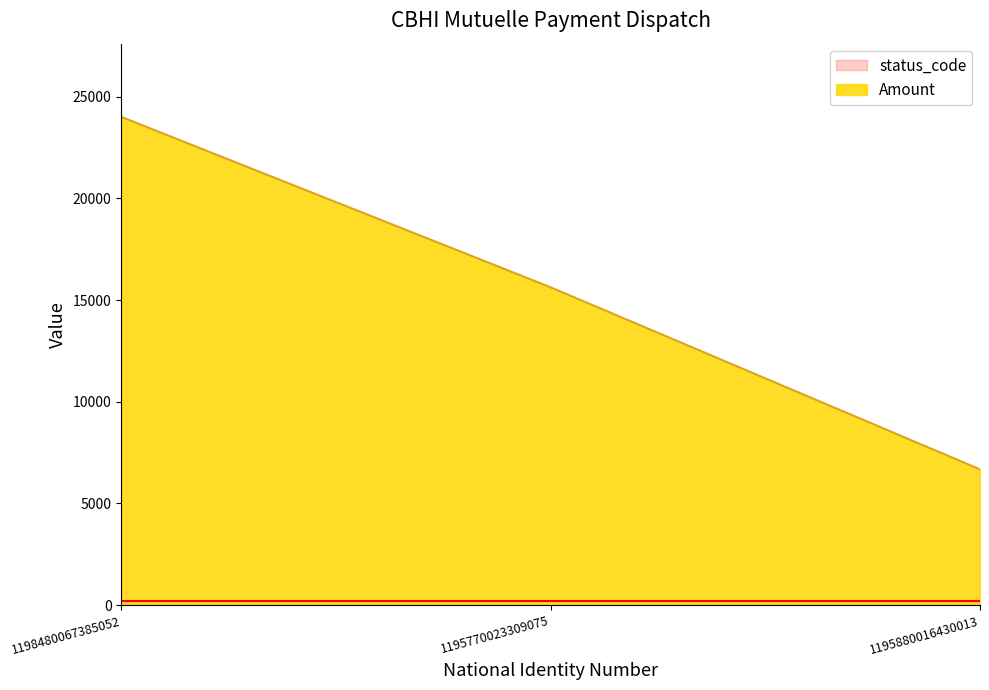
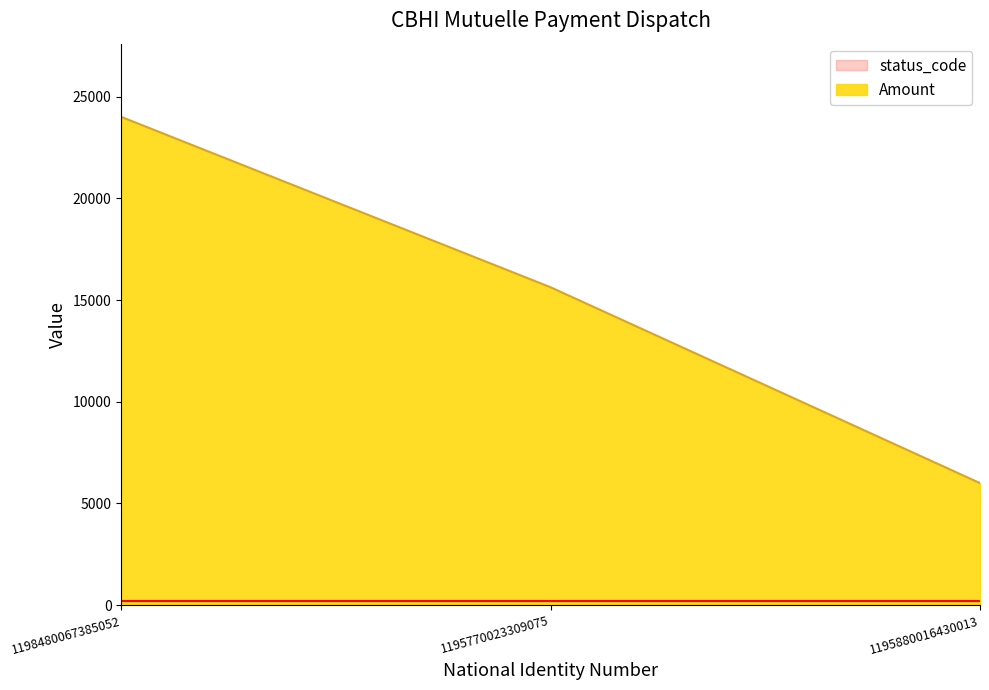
  {
    "status_code": {
      "1198480067385052": 200,
      "1195770023309075": 200,
      "1195880016430013": 200
    },
    "Amount": {
      "1198480067385052": 24000,
      "1195770023309075": 15600,
-     "1195880016430013": 6700
+     "1195880016430013": 6000
    }
  }
